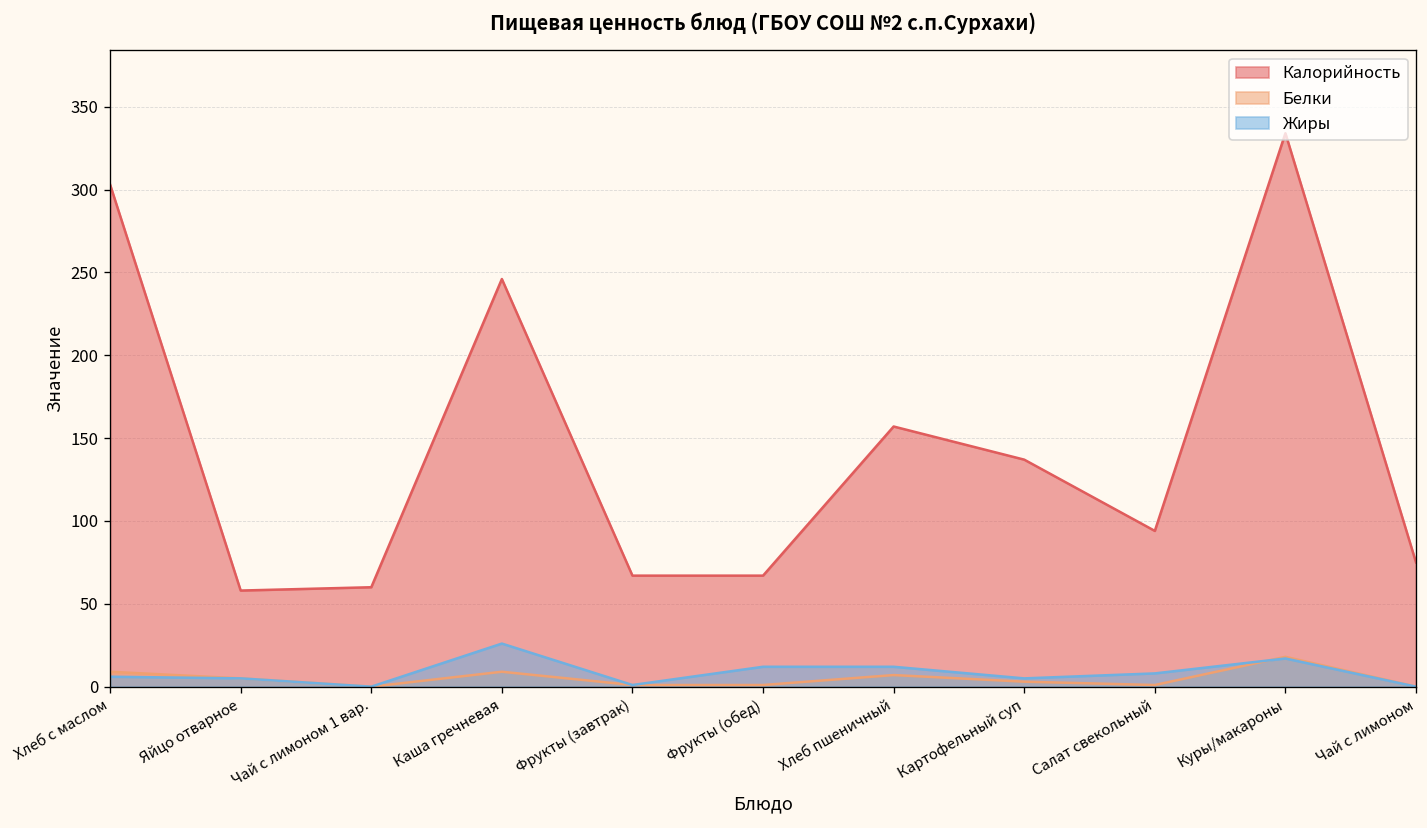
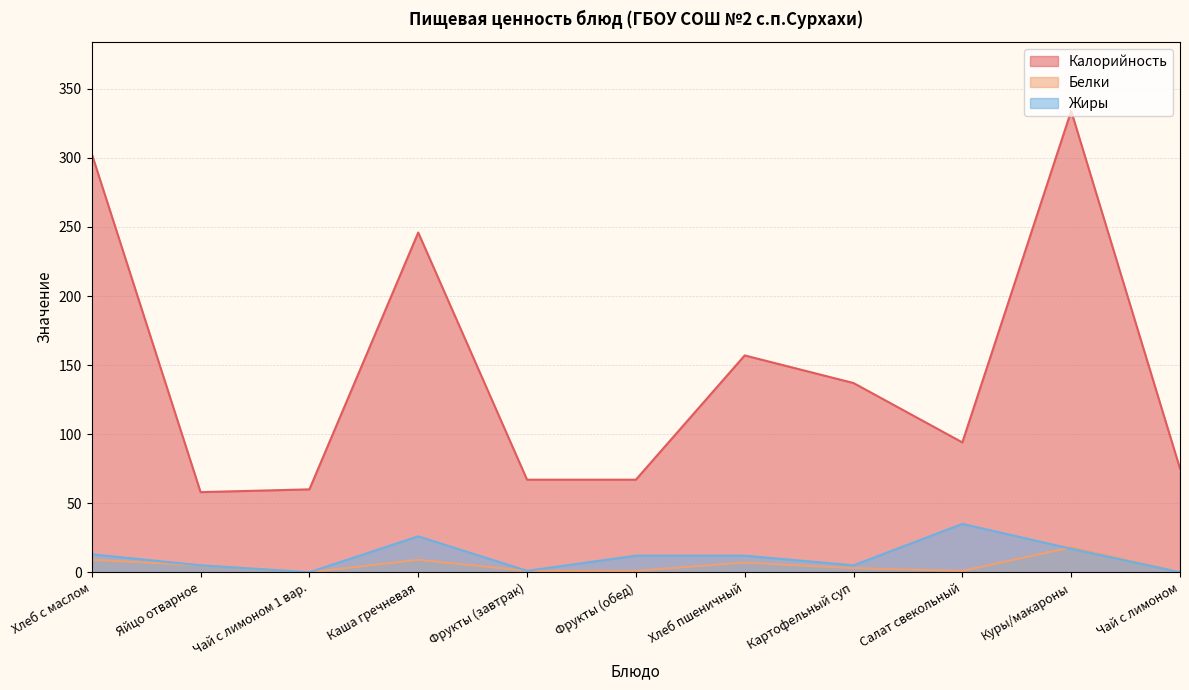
  {
    "Жиры": {
-     "Хлеб с маслом": 6,
+     "Хлеб с маслом": 13,
      "Каша гречневая": 26,
      "Фрукты (обед)": 12,
      "Хлеб пшеничный": 12,
      "Картофельный суп": 5,
-     "Салат свекольный": 8
+     "Салат свекольный": 35
    }
  }
